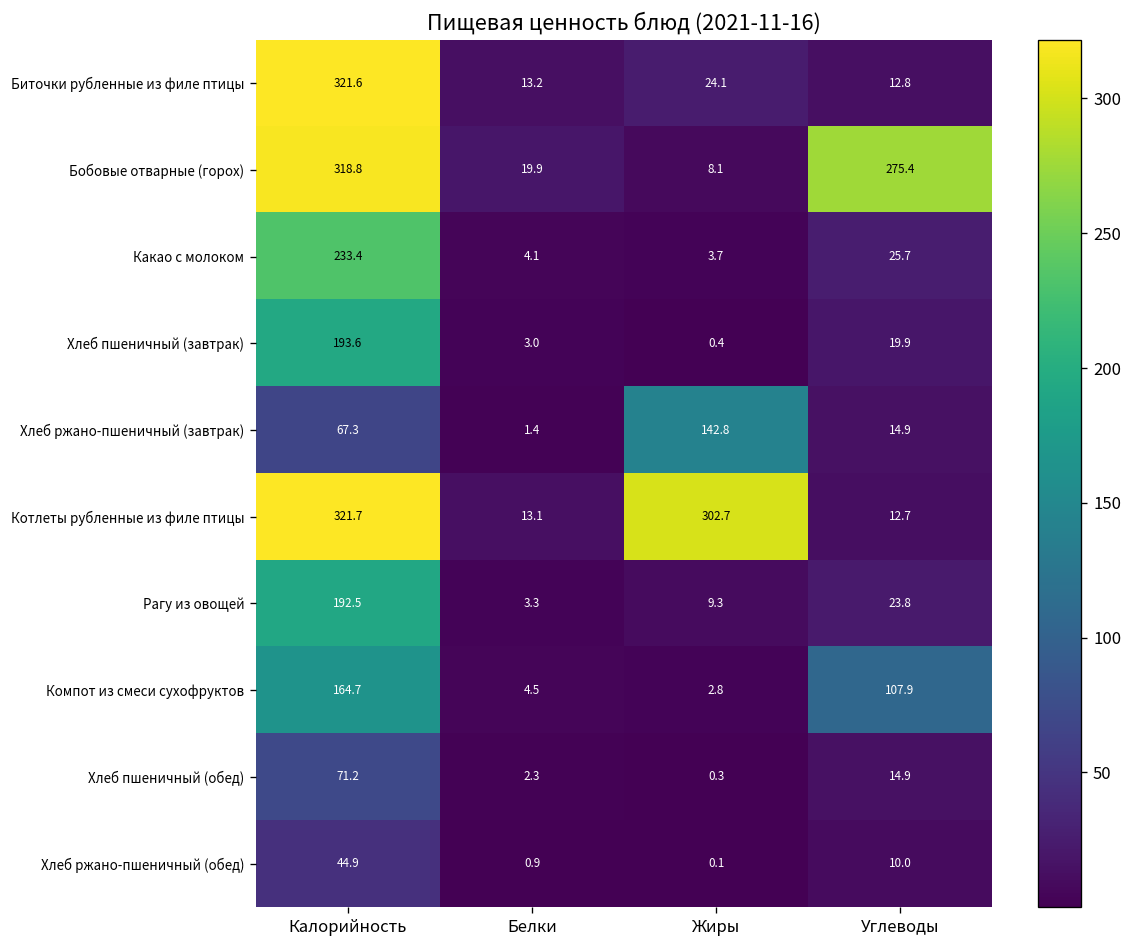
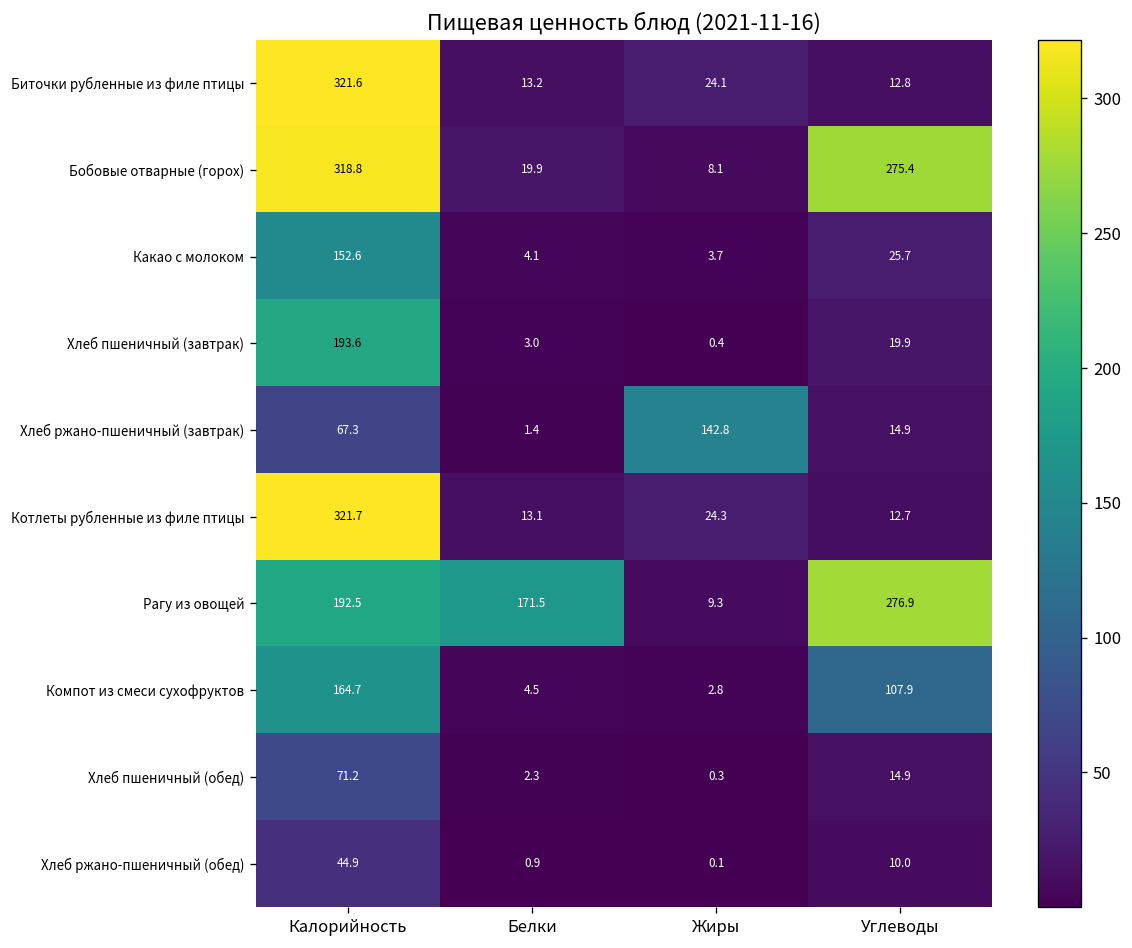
  {
    "Биточки рубленные из филе птицы": {
      "Калорийность": 321.6,
      "Белки": 13.2,
      "Жиры": 24.1,
      "Углеводы": 12.8
    },
    "Бобовые отварные (горох)": {
      "Калорийность": 318.8,
      "Белки": 19.9,
      "Жиры": 8.1,
      "Углеводы": 275.4
    },
    "Какао с молоком": {
-     "Калорийность": 233.4,
+     "Калорийность": 152.6,
      "Белки": 4.1,
      "Жиры": 3.7,
      "Углеводы": 25.7
    },
    "Хлеб пшеничный (завтрак)": {
      "Калорийность": 193.6,
      "Белки": 3.0,
      "Жиры": 0.4,
      "Углеводы": 19.9
    },
    "Хлеб ржано-пшеничный (завтрак)": {
      "Калорийность": 67.3,
      "Белки": 1.4,
      "Жиры": 142.8,
      "Углеводы": 14.9
    },
    "Котлеты рубленные из филе птицы": {
      "Калорийность": 321.7,
      "Белки": 13.1,
-     "Жиры": 302.7,
+     "Жиры": 24.3,
      "Углеводы": 12.7
    },
    "Рагу из овощей": {
      "Калорийность": 192.5,
-     "Белки": 3.3,
+     "Белки": 171.5,
      "Жиры": 9.3,
-     "Углеводы": 23.8
+     "Углеводы": 276.9
    },
    "Компот из смеси сухофруктов": {
      "Калорийность": 164.7,
      "Белки": 4.5,
      "Жиры": 2.8,
      "Углеводы": 107.9
    },
    "Хлеб пшеничный (обед)": {
      "Калорийность": 71.2,
      "Белки": 2.3,
      "Жиры": 0.3,
      "Углеводы": 14.9
    },
    "Хлеб ржано-пшеничный (обед)": {
      "Калорийность": 44.9,
      "Белки": 0.9,
      "Жиры": 0.1,
      "Углеводы": 10.0
    }
  }
